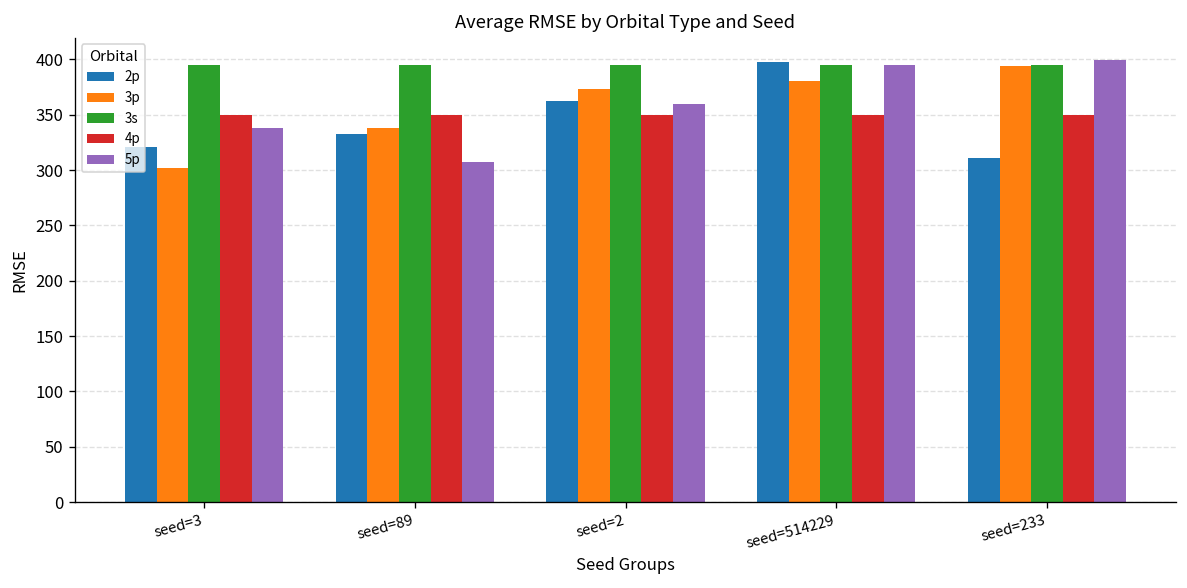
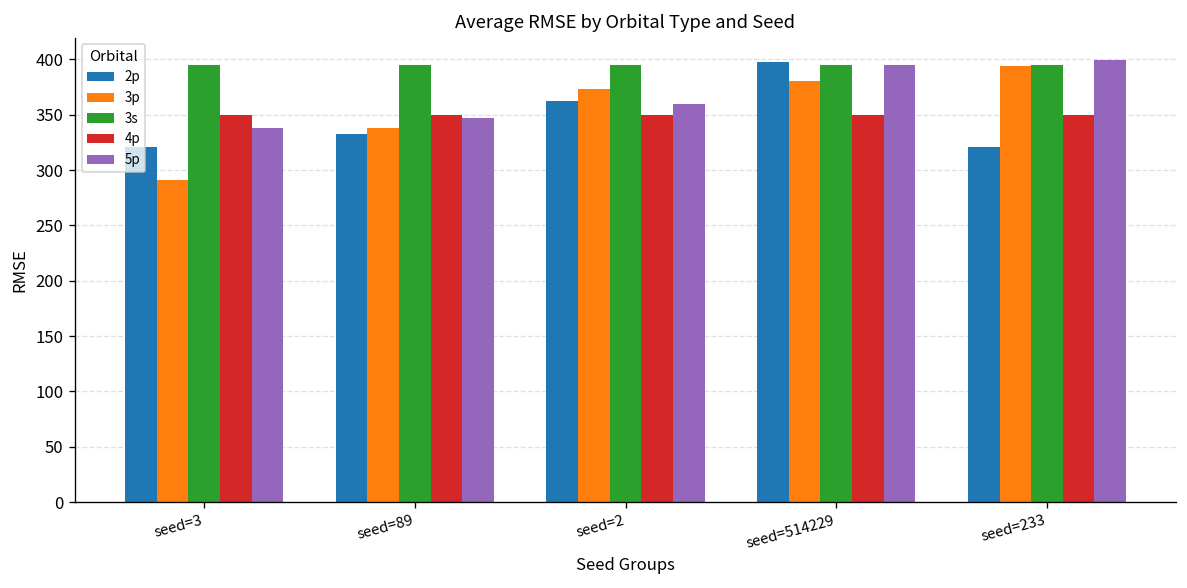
  {
    "2p": {
      "seed=89": 330,
      "seed=2": 360,
      "seed=514229": 400,
-     "seed=233": 310
+     "seed=233": 320
    },
    "3p": {
-     "seed=3": 300,
+     "seed=3": 290,
      "seed=89": 340,
      "seed=2": 370,
      "seed=514229": 380,
      "seed=233": 390
    },
    "3s": {
      "seed=3": 400,
      "seed=89": 400,
      "seed=2": 400,
      "seed=514229": 400,
      "seed=233": 400
    },
    "4p": {
      "seed=3": 350,
      "seed=89": 350,
      "seed=2": 350,
      "seed=514229": 350,
      "seed=233": 350
    },
    "5p": {
      "seed=3": 340,
-     "seed=89": 310,
+     "seed=89": 350,
      "seed=2": 360,
      "seed=514229": 390,
      "seed=233": 400
    }
  }
